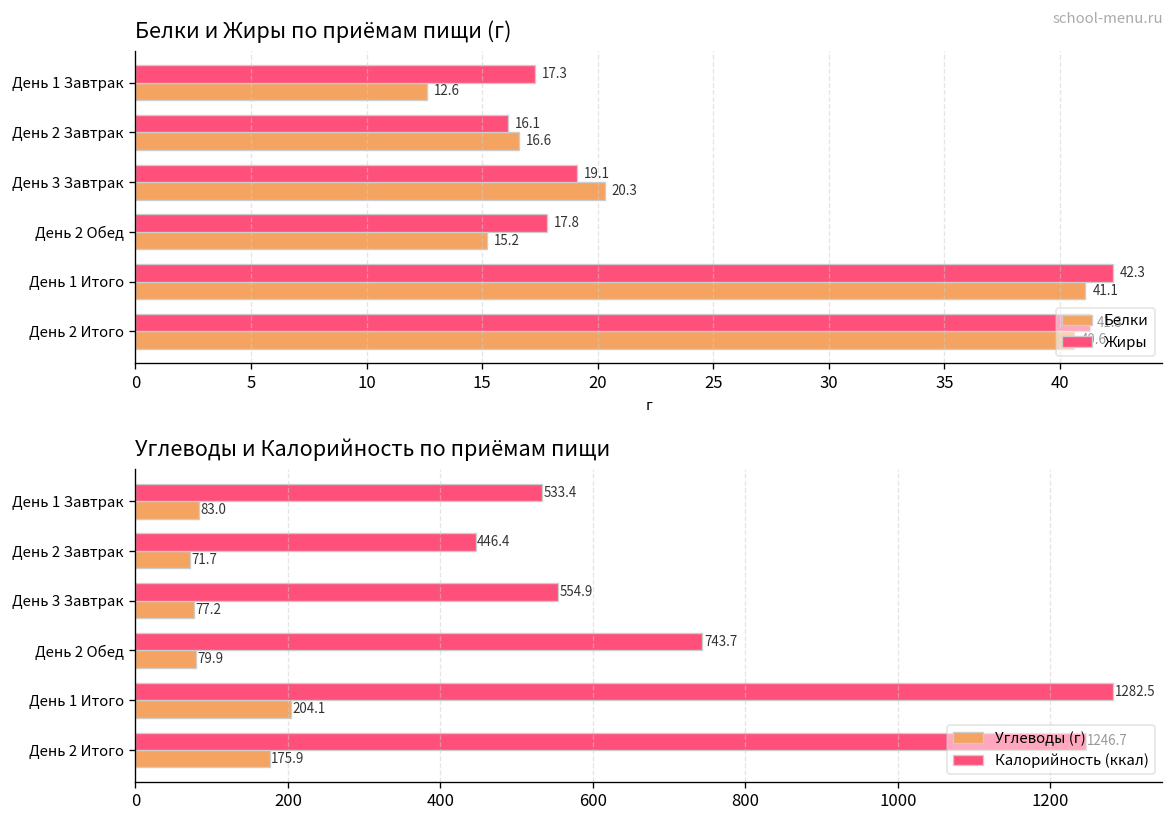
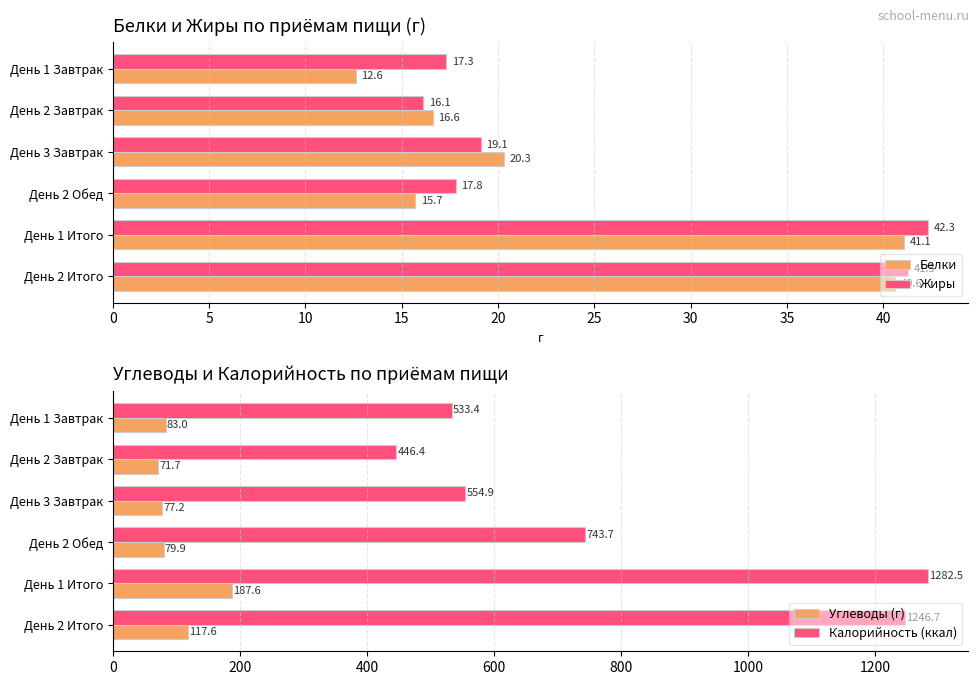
  {
    "Белки и Жиры по приёмам пищи (г)": {
      "Белки": {
        "День 1 Завтрак": 12.6,
        "День 2 Завтрак": 16.6,
        "День 3 Завтрак": 20.3,
-       "День 2 Обед": 15.2,
+       "День 2 Обед": 15.7,
        "День 1 Итого": 41.1
      },
      "Жиры": {
        "День 1 Завтрак": 17.3,
        "День 2 Завтрак": 16.1,
        "День 3 Завтрак": 19.1,
        "День 2 Обед": 17.8,
        "День 1 Итого": 42.3
      }
    },
    "Углеводы и Калорийность по приёмам пищи": {
      "Углеводы (г)": {
        "День 1 Завтрак": 83.0,
        "День 2 Завтрак": 71.7,
        "День 3 Завтрак": 77.2,
        "День 2 Обед": 79.9,
-       "День 1 Итого": 204.1,
-       "День 2 Итого": 175.9
+       "День 1 Итого": 187.6,
+       "День 2 Итого": 117.6
      },
      "Калорийность (ккал)": {
        "День 1 Завтрак": 533.4,
        "День 2 Завтрак": 446.4,
        "День 3 Завтрак": 554.9,
        "День 2 Обед": 743.7,
        "День 1 Итого": 1282.5
      }
    }
  }
